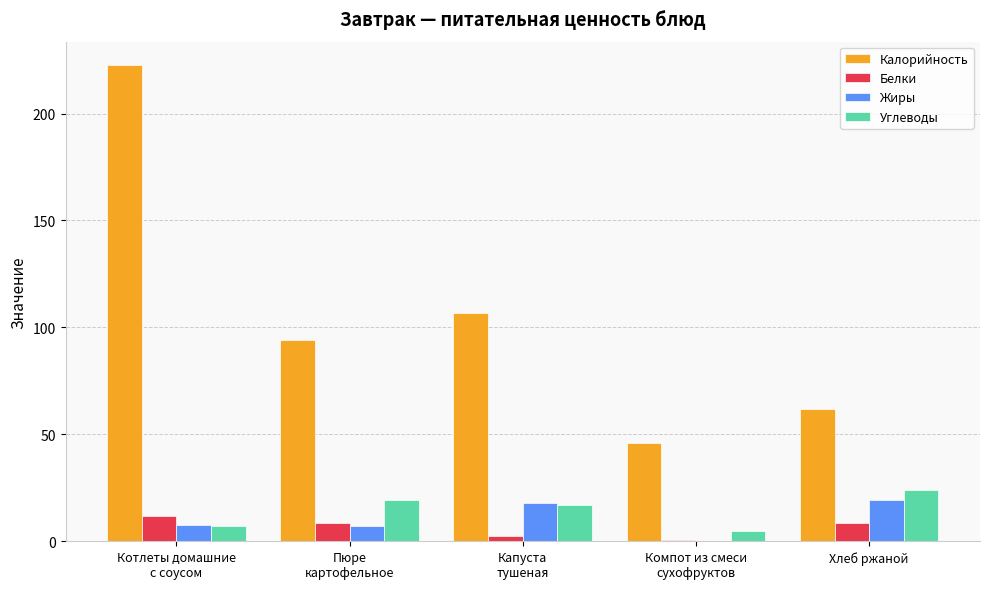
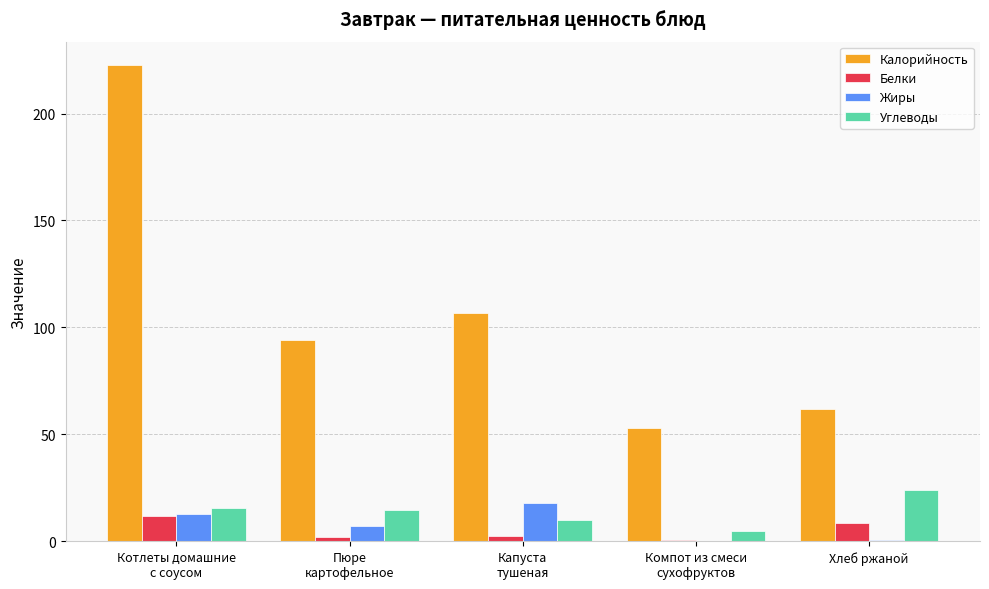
  {
    "Калорийность": {
      "Котлеты домашние с соусом": 223,
      "Пюре картофельное": 94,
      "Капуста тушеная": 107,
-     "Компот из смеси сухофруктов": 46,
+     "Компот из смеси сухофруктов": 53,
      "Хлеб ржаной": 62
    },
    "Белки": {
      "Котлеты домашние с соусом": 12,
-     "Пюре картофельное": 9,
+     "Пюре картофельное": 2,
      "Капуста тушеная": 2,
      "Хлеб ржаной": 8
    },
    "Жиры": {
-     "Котлеты домашние с соусом": 8,
+     "Котлеты домашние с соусом": 13,
      "Пюре картофельное": 7,
      "Капуста тушеная": 18,
      "Компот из смеси сухофруктов": 0,
-     "Хлеб ржаной": 19
+     "Хлеб ржаной": 1
    },
    "Углеводы": {
-     "Котлеты домашние с соусом": 7,
-     "Пюре картофельное": 19,
-     "Капуста тушеная": 17,
+     "Котлеты домашние с соусом": 15,
+     "Пюре картофельное": 15,
+     "Капуста тушеная": 10,
      "Компот из смеси сухофруктов": 5,
      "Хлеб ржаной": 24
    }
  }
